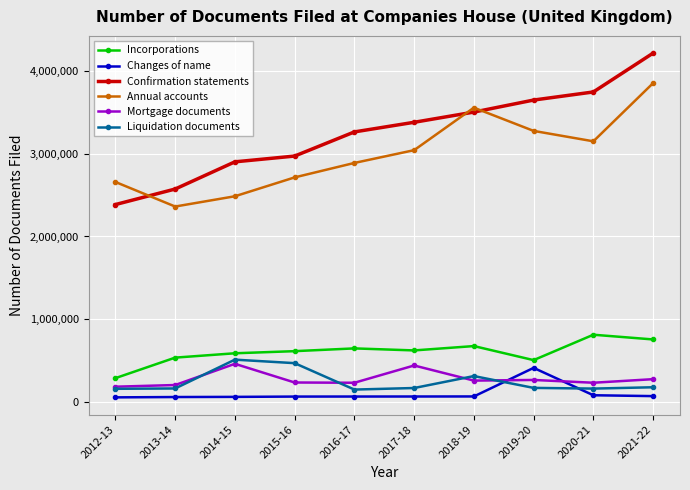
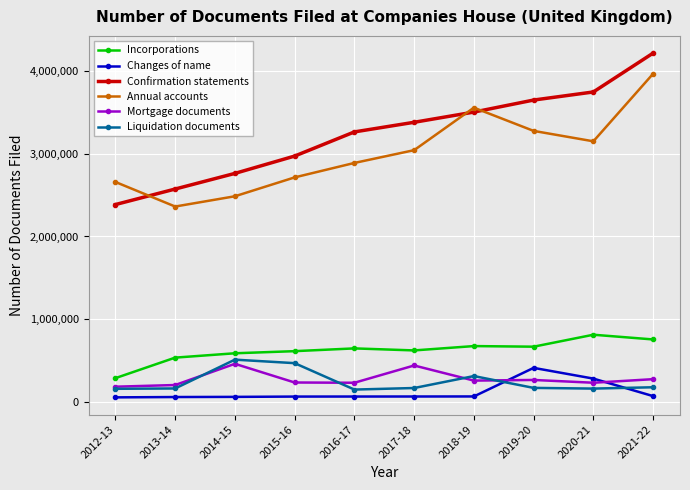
  {
    "Incorporations": {
      "2012-13": "300,000",
      "2013-14": "500,000",
      "2014-15": "600,000",
      "2015-16": "600,000",
      "2016-17": "600,000",
      "2017-18": "600,000",
      "2018-19": "700,000",
-     "2019-20": "500,000",
+     "2019-20": "700,000",
      "2020-21": "800,000",
      "2021-22": "800,000"
    },
    "Changes of name": {
      "2012-13": "100,000",
      "2013-14": "100,000",
      "2014-15": "100,000",
      "2015-16": "100,000",
      "2016-17": "100,000",
      "2017-18": "100,000",
      "2018-19": "100,000",
      "2019-20": "400,000",
-     "2020-21": "100,000",
+     "2020-21": "300,000",
      "2021-22": "100,000"
    },
    "Confirmation statements": {
      "2012-13": "2,400,000",
      "2013-14": "2,600,000",
-     "2014-15": "2,900,000",
+     "2014-15": "2,800,000",
      "2015-16": "3,000,000",
      "2016-17": "3,300,000",
      "2017-18": "3,400,000",
      "2018-19": "3,500,000",
      "2019-20": "3,700,000",
      "2020-21": "3,700,000",
      "2021-22": "4,200,000"
    },
    "Annual accounts": {
      "2012-13": "2,700,000",
      "2013-14": "2,400,000",
      "2014-15": "2,500,000",
      "2015-16": "2,700,000",
      "2016-17": "2,900,000",
      "2017-18": "3,000,000",
      "2018-19": "3,600,000",
      "2019-20": "3,300,000",
      "2020-21": "3,200,000",
-     "2021-22": "3,900,000"
+     "2021-22": "4,000,000"
    },
    "Mortgage documents": {
      "2013-14": "200,000",
      "2014-15": "500,000",
      "2015-16": "200,000",
      "2016-17": "200,000",
      "2017-18": "400,000",
      "2018-19": "300,000",
      "2019-20": "300,000",
      "2020-21": "200,000",
      "2021-22": "300,000"
    },
    "Liquidation documents": {
      "2013-14": "200,000",
      "2014-15": "500,000",
      "2015-16": "500,000",
      "2016-17": "100,000",
      "2017-18": "200,000",
      "2018-19": "300,000",
      "2019-20": "200,000",
      "2020-21": "200,000",
      "2021-22": "200,000"
    }
  }
